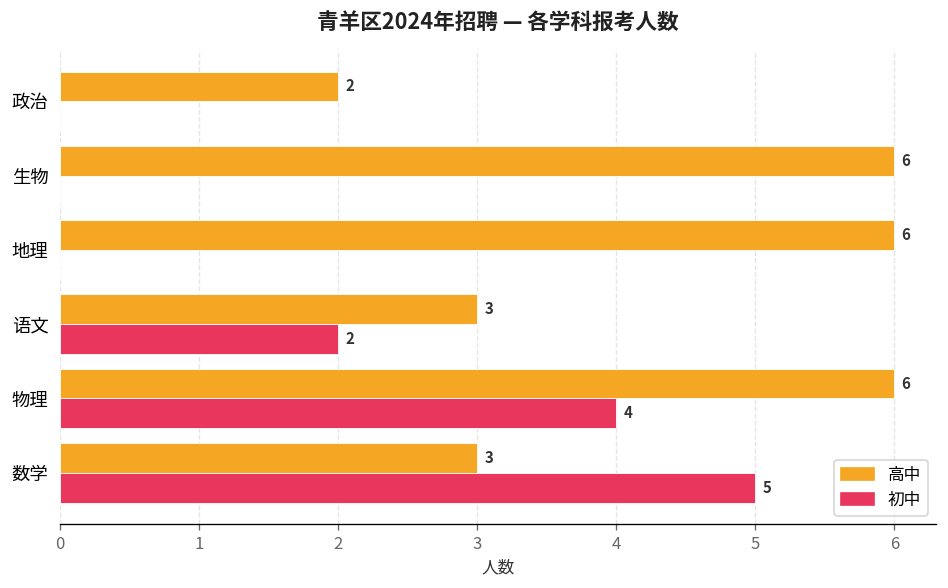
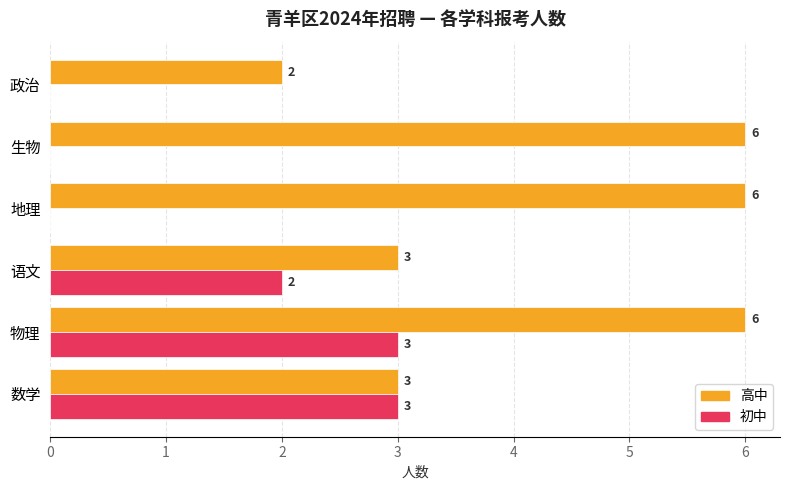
  {
    "高中": {
      "政治": 2,
      "生物": 6,
      "地理": 6,
      "语文": 3,
      "物理": 6,
      "数学": 3
    },
    "初中": {
      "语文": 2,
-     "物理": 4,
-     "数学": 5
+     "物理": 3,
+     "数学": 3
    }
  }
